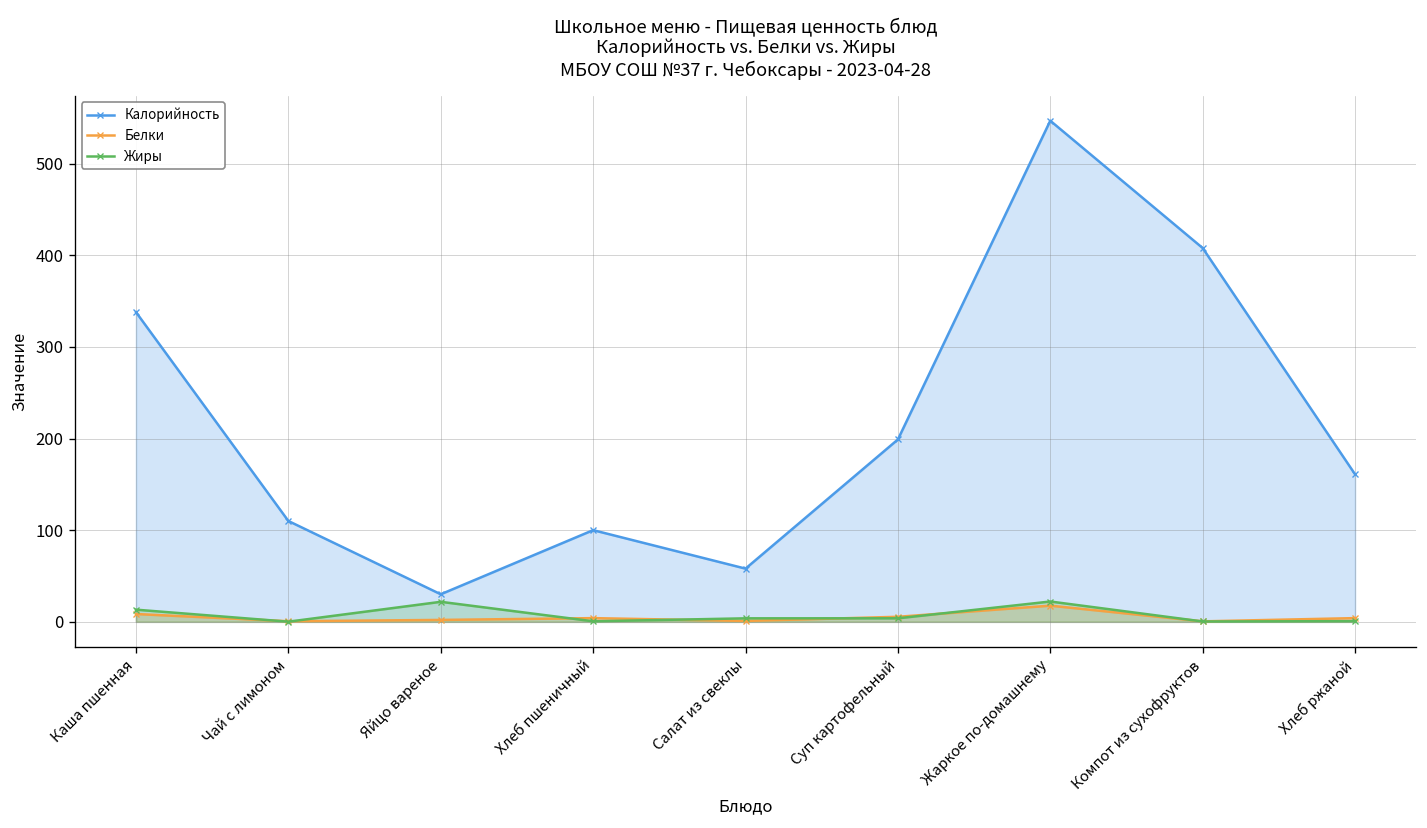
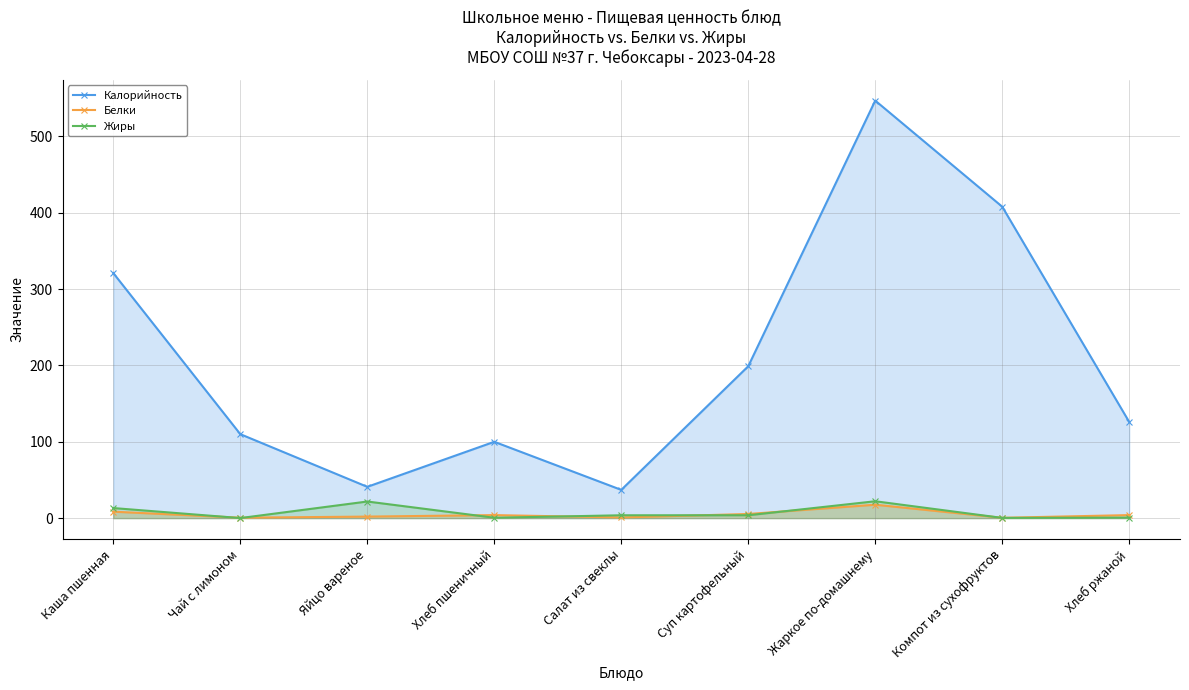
  {
    "Калорийность": {
-     "Каша пшенная": 340,
+     "Каша пшенная": 320,
      "Чай с лимоном": 110,
-     "Яйцо вареное": 30,
+     "Яйцо вареное": 40,
      "Хлеб пшеничный": 100,
-     "Салат из свеклы": 60,
+     "Салат из свеклы": 40,
      "Суп картофельный": 200,
      "Жаркое по-домашнему": 550,
      "Компот из сухофруктов": 410,
-     "Хлеб ржаной": 160
+     "Хлеб ржаной": 130
    },
    "Белки": {
      "Каша пшенная": 10,
      "Яйцо вареное": 0,
      "Хлеб пшеничный": 0,
      "Жаркое по-домашнему": 20
    },
    "Жиры": {
      "Каша пшенная": 10,
      "Яйцо вареное": 20,
      "Хлеб пшеничный": 0,
      "Жаркое по-домашнему": 20
    }
  }
